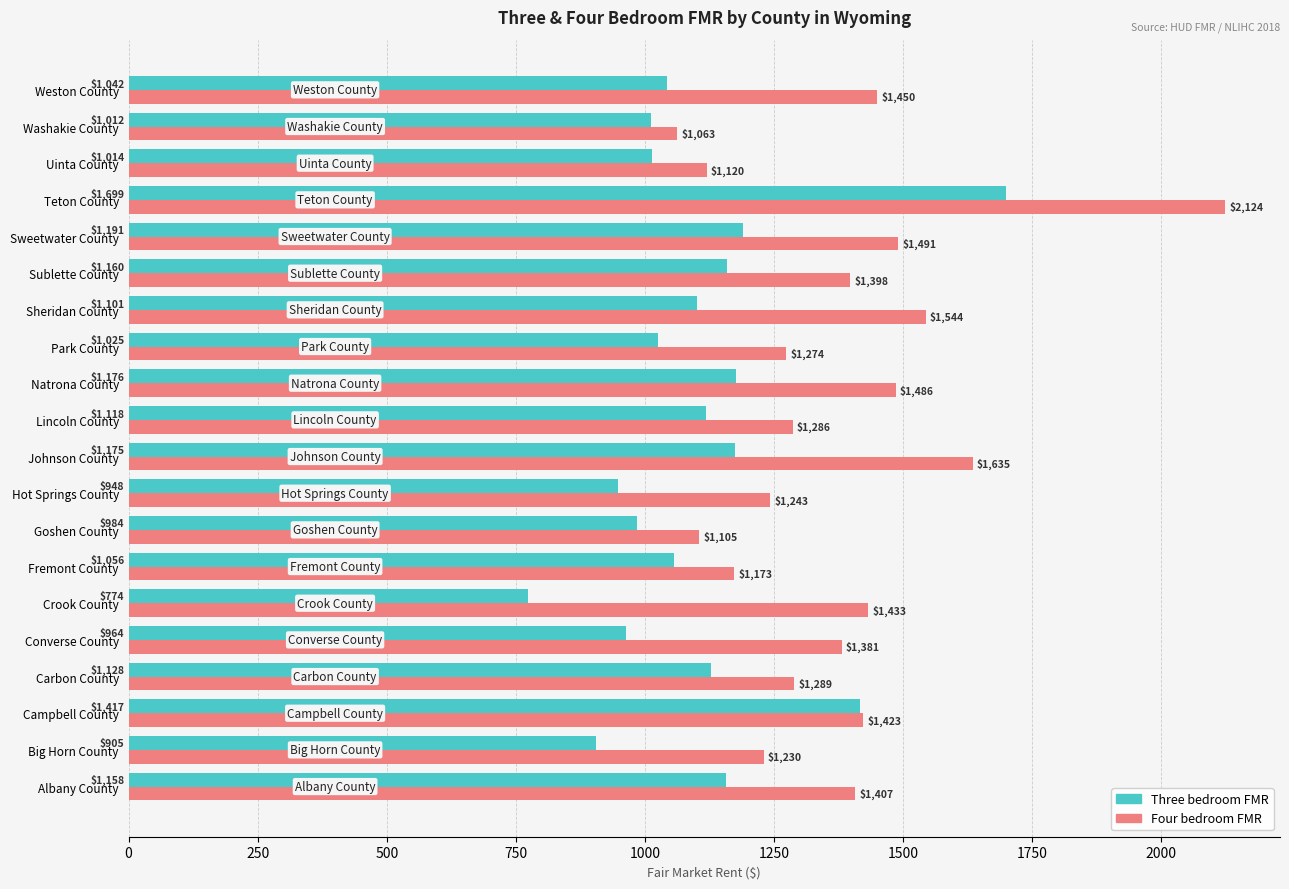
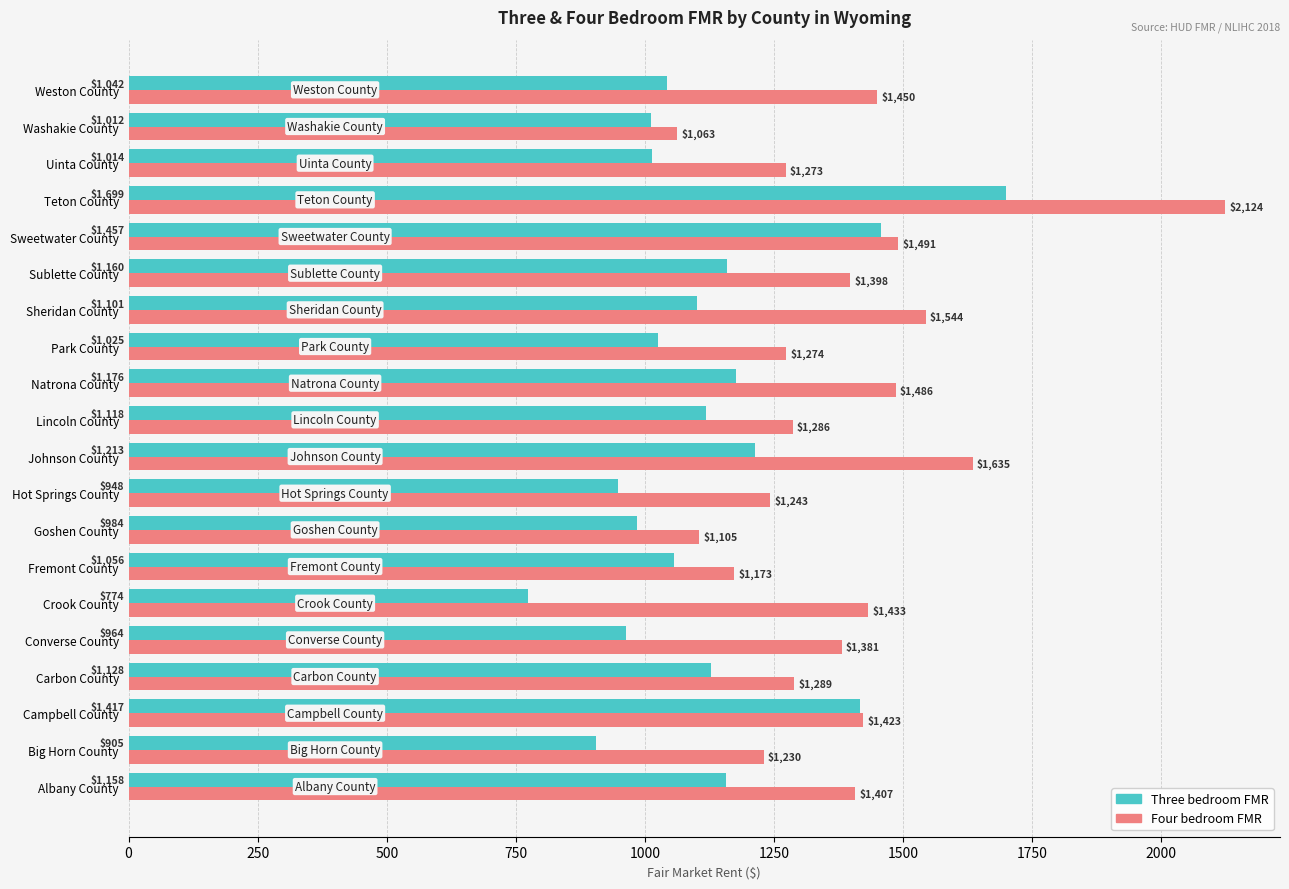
  {
    "Three bedroom FMR": {
-     "Sweetwater County": "$1,191",
-     "Johnson County": "$1,175"
+     "Sweetwater County": "$1,457",
+     "Johnson County": "$1,213"
    },
    "Four bedroom FMR": {
      "Weston County": "$1,450",
      "Washakie County": "$1,063",
-     "Uinta County": "$1,120",
+     "Uinta County": "$1,273",
      "Teton County": "$2,124",
      "Sweetwater County": "$1,491",
      "Sublette County": "$1,398",
      "Sheridan County": "$1,544",
      "Park County": "$1,274",
      "Natrona County": "$1,486",
      "Lincoln County": "$1,286",
      "Johnson County": "$1,635",
      "Hot Springs County": "$1,243",
      "Goshen County": "$1,105",
      "Fremont County": "$1,173",
      "Crook County": "$1,433",
      "Converse County": "$1,381",
      "Carbon County": "$1,289",
      "Campbell County": "$1,423",
      "Big Horn County": "$1,230",
      "Albany County": "$1,407"
    }
  }
